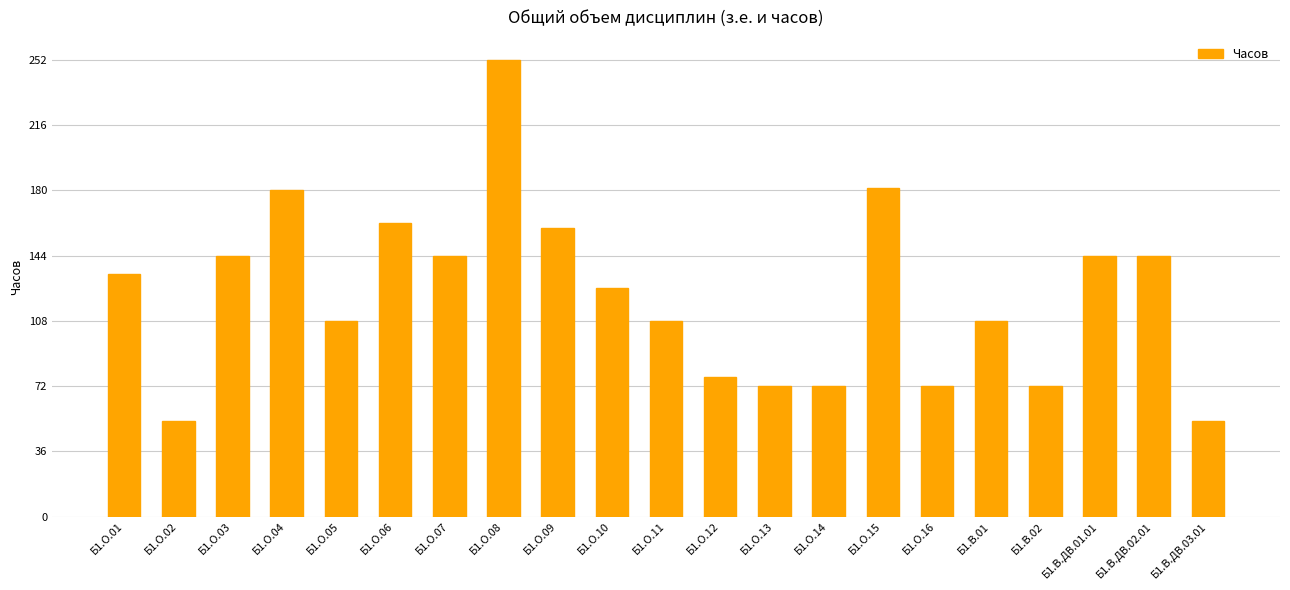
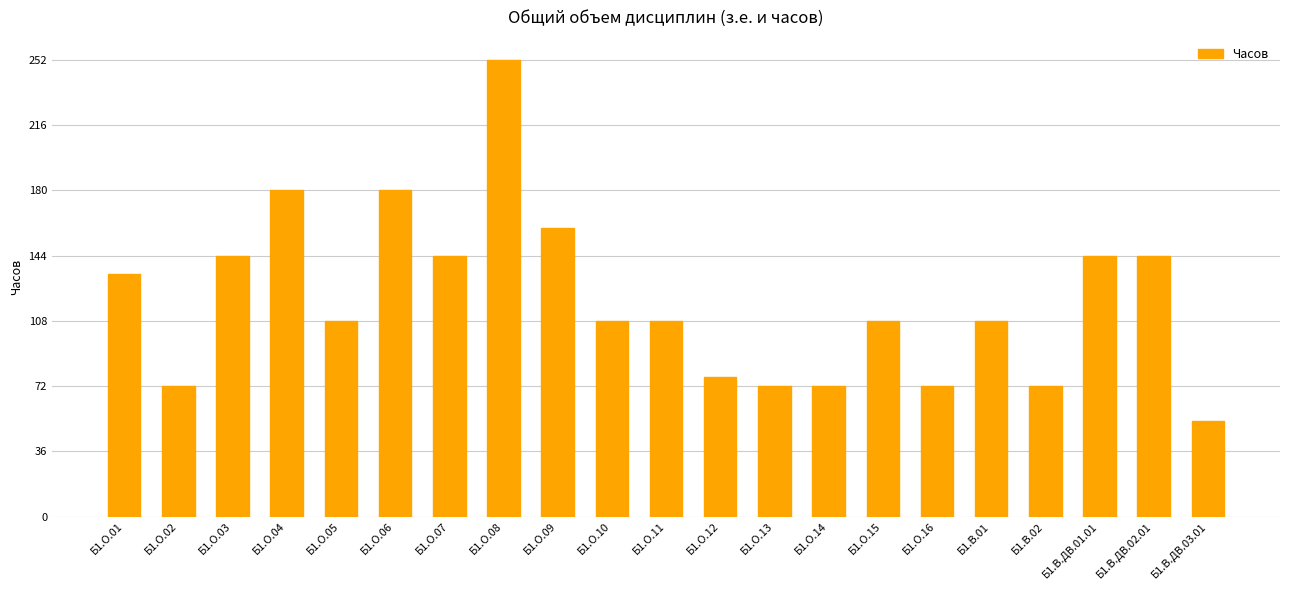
  {
    "Б1.О.01": 134,
-   "Б1.О.02": 53,
+   "Б1.О.02": 72,
    "Б1.О.03": 144,
    "Б1.О.04": 180,
    "Б1.О.05": 108,
-   "Б1.О.06": 162,
+   "Б1.О.06": 180,
    "Б1.О.07": 144,
    "Б1.О.08": 252,
    "Б1.О.09": 159,
-   "Б1.О.10": 126,
+   "Б1.О.10": 108,
    "Б1.О.11": 108,
    "Б1.О.12": 77,
    "Б1.О.13": 72,
    "Б1.О.14": 72,
-   "Б1.О.15": 181,
+   "Б1.О.15": 108,
    "Б1.О.16": 72,
    "Б1.В.01": 108,
    "Б1.В.02": 72,
    "Б1.В.ДВ.01.01": 144,
    "Б1.В.ДВ.02.01": 144,
    "Б1.В.ДВ.03.01": 53
  }
